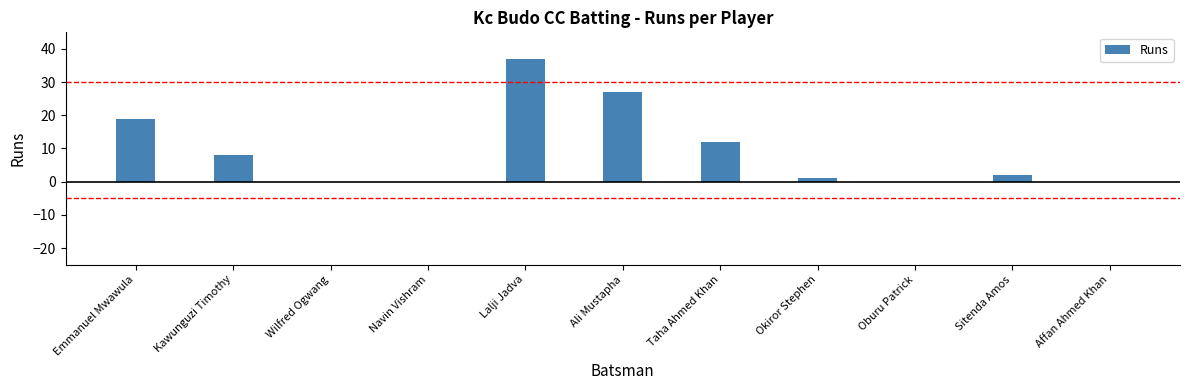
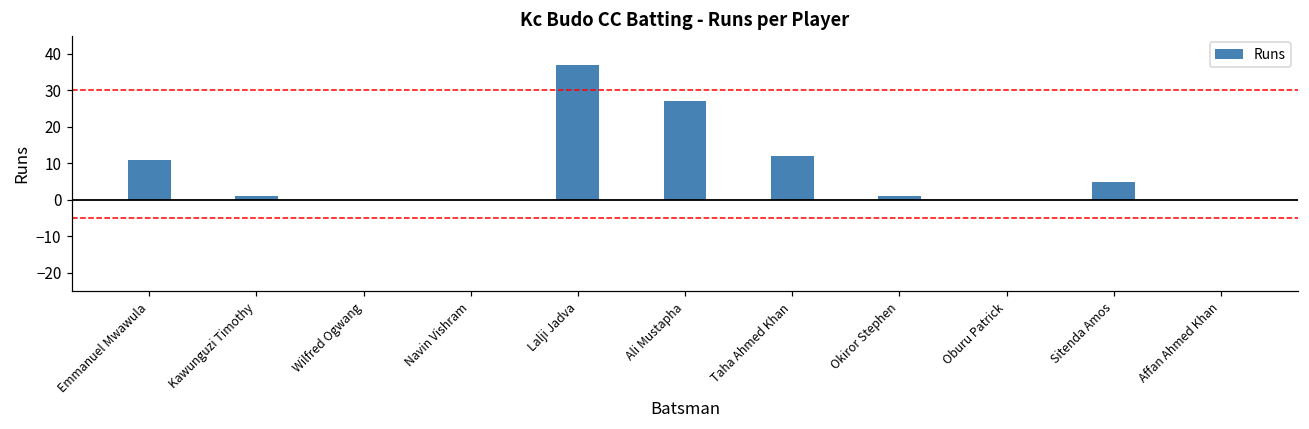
  {
-   "Emmanuel Mwawula": 19,
-   "Kawunguzi Timothy": 8,
+   "Emmanuel Mwawula": 11,
+   "Kawunguzi Timothy": 1,
    "Wilfred Ogwang": 0,
    "Navin Vishram": 0,
    "Lalji Jadva": 37,
    "Ali Mustapha": 27,
    "Taha Ahmed Khan": 12,
    "Okiror Stephen": 1,
    "Oburu Patrick": 0,
-   "Sitenda Amos": 2,
+   "Sitenda Amos": 5,
    "Affan Ahmed Khan": 0
  }
